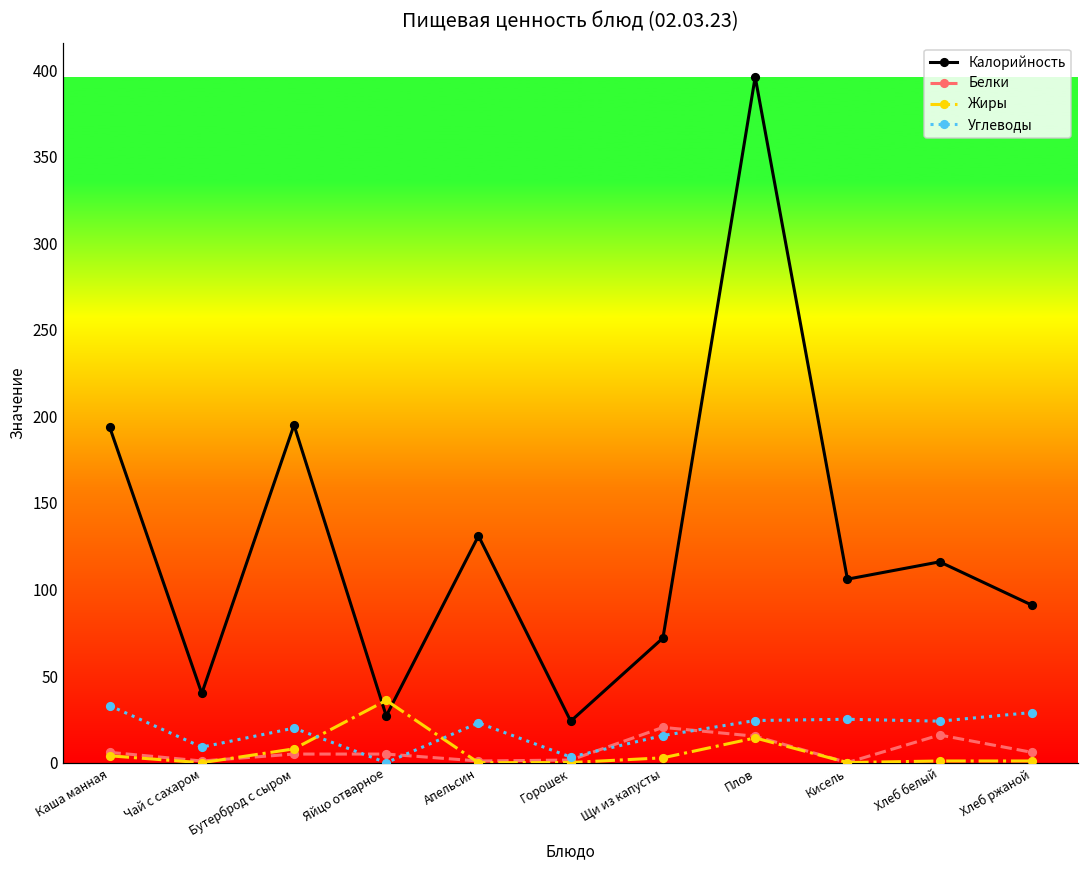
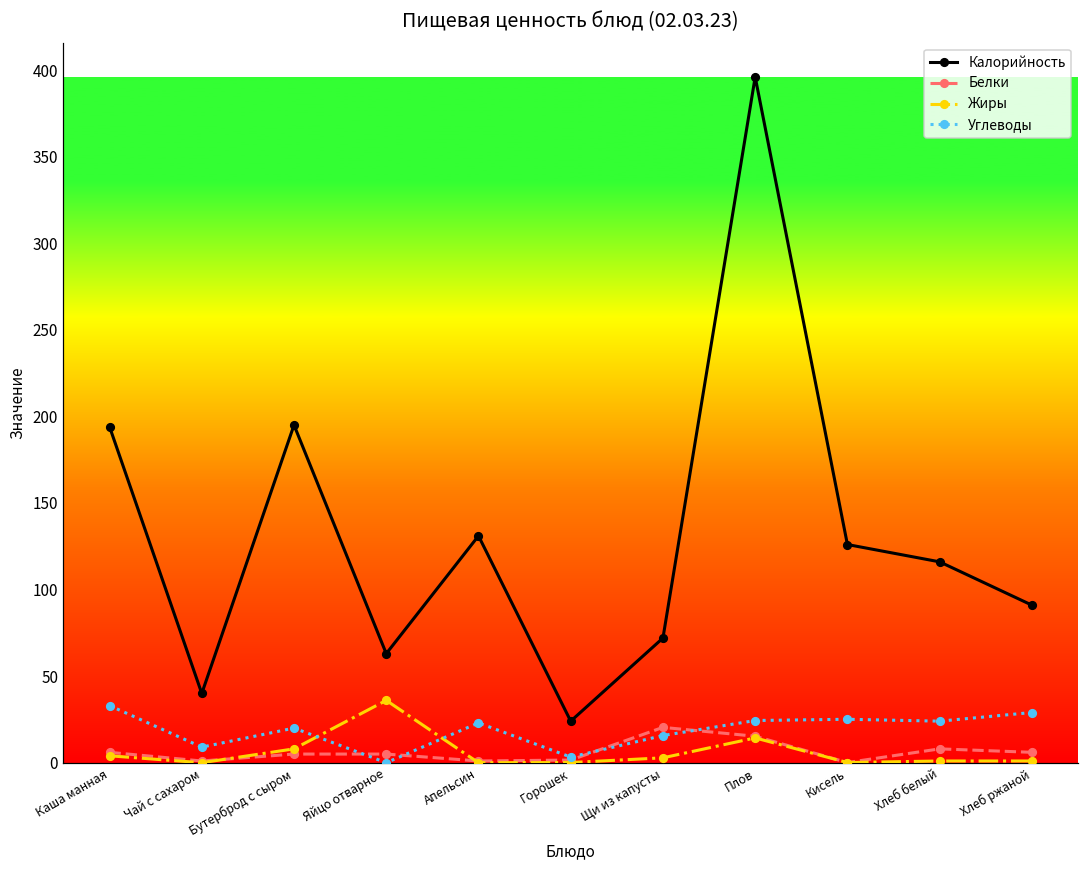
  {
    "Калорийность": {
      "Каша манная": 194,
      "Чай с сахаром": 40,
      "Бутерброд с сыром": 195,
-     "Яйцо отварное": 27,
+     "Яйцо отварное": 63,
      "Апельсин": 131,
      "Горошек": 24,
      "Щи из капусты": 72,
      "Плов": 396,
-     "Кисель": 106,
+     "Кисель": 126,
      "Хлеб белый": 116,
      "Хлеб ржаной": 91
    },
    "Белки": {
      "Каша манная": 6,
      "Бутерброд с сыром": 5,
      "Яйцо отварное": 5,
      "Щи из капусты": 20,
-     "Хлеб белый": 16,
+     "Хлеб белый": 8,
      "Хлеб ржаной": 6
    },
    "Жиры": {
      "Каша манная": 4,
      "Бутерброд с сыром": 8,
      "Яйцо отварное": 36,
      "Щи из капусты": 3,
      "Хлеб белый": 1,
      "Хлеб ржаной": 1
    },
    "Углеводы": {
      "Каша манная": 33,
      "Чай с сахаром": 9,
      "Бутерброд с сыром": 20,
      "Яйцо отварное": 0,
      "Апельсин": 23,
      "Горошек": 3,
      "Щи из капусты": 16,
      "Плов": 24,
      "Кисель": 25,
      "Хлеб белый": 24,
      "Хлеб ржаной": 29
    }
  }
